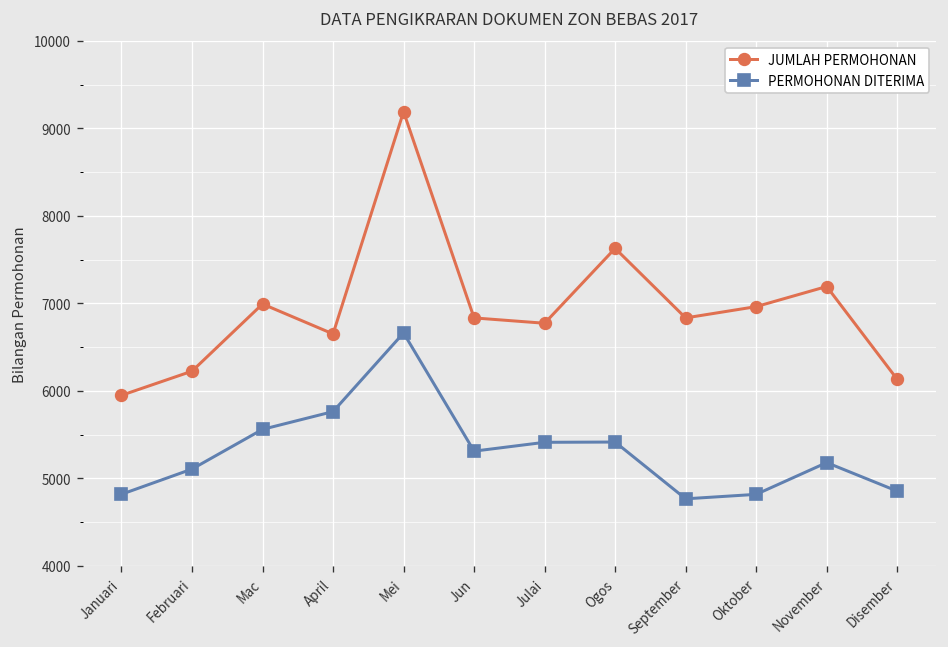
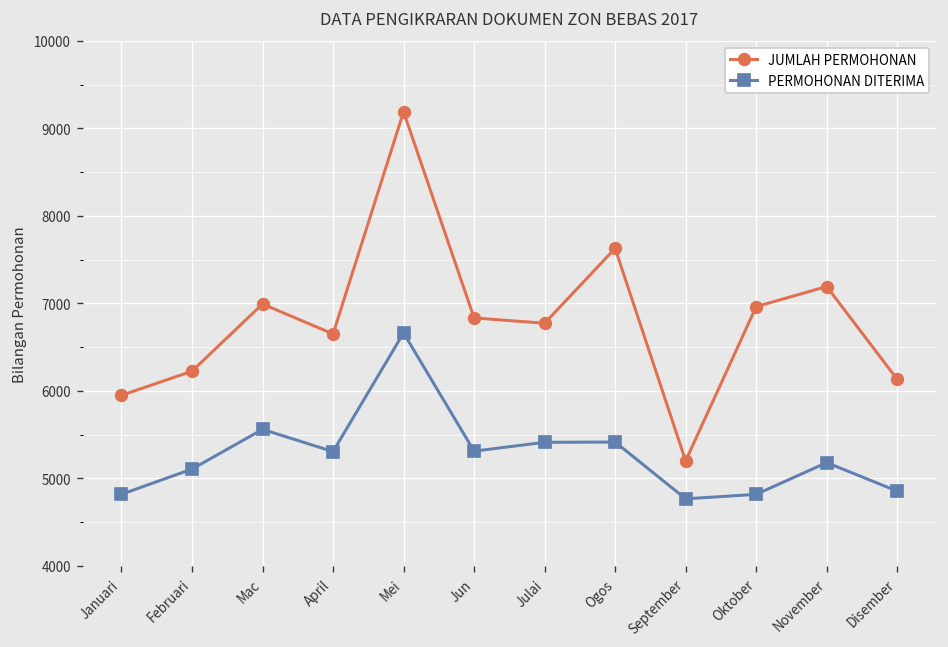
  {
    "JUMLAH PERMOHONAN": {
      "Januari": 5900,
      "Februari": 6200,
      "Mac": 7000,
      "April": 6700,
      "Mei": 9200,
      "Jun": 6800,
      "Julai": 6800,
      "Ogos": 7600,
-     "September": 6800,
+     "September": 5200,
      "Oktober": 7000,
      "November": 7200,
      "Disember": 6100
    },
    "PERMOHONAN DITERIMA": {
      "Januari": 4800,
      "Februari": 5100,
      "Mac": 5600,
-     "April": 5800,
+     "April": 5300,
      "Mei": 6700,
      "Jun": 5300,
      "Julai": 5400,
      "Ogos": 5400,
      "September": 4800,
      "Oktober": 4800,
      "November": 5200,
      "Disember": 4900
    }
  }
